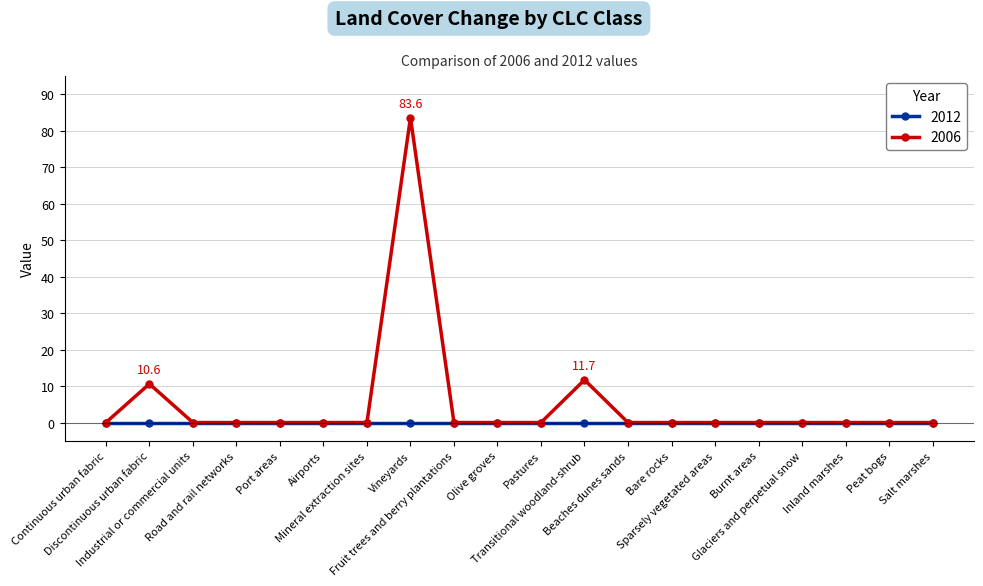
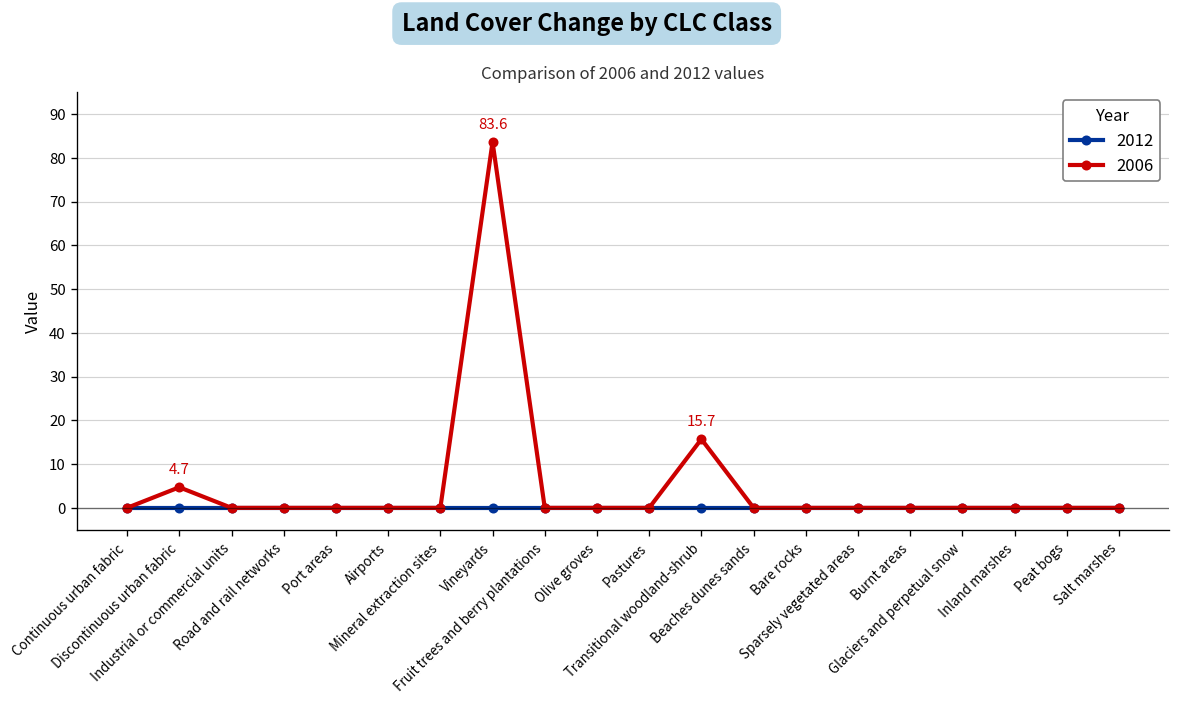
  {
    "2012": {
      "Discontinuous urban fabric": 0,
      "Vineyards": 0,
      "Transitional woodland-shrub": 0
    },
    "2006": {
-     "Discontinuous urban fabric": 10.6,
+     "Discontinuous urban fabric": 4.7,
      "Vineyards": 83.6,
-     "Transitional woodland-shrub": 11.7
+     "Transitional woodland-shrub": 15.7
    }
  }
